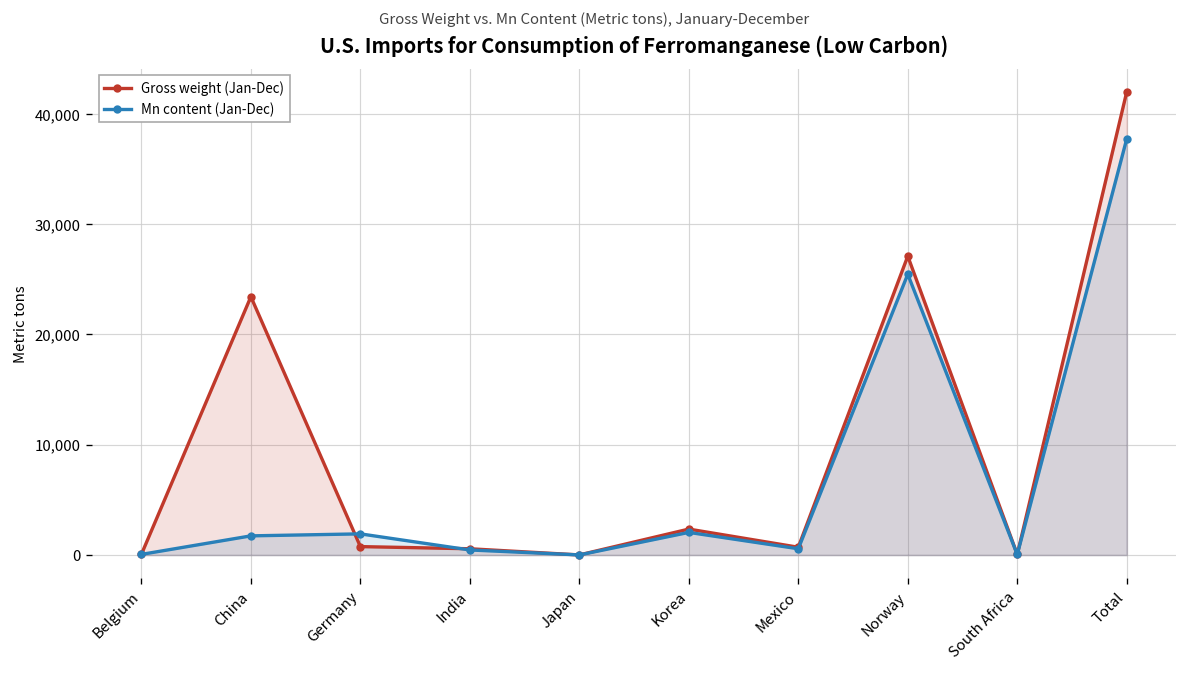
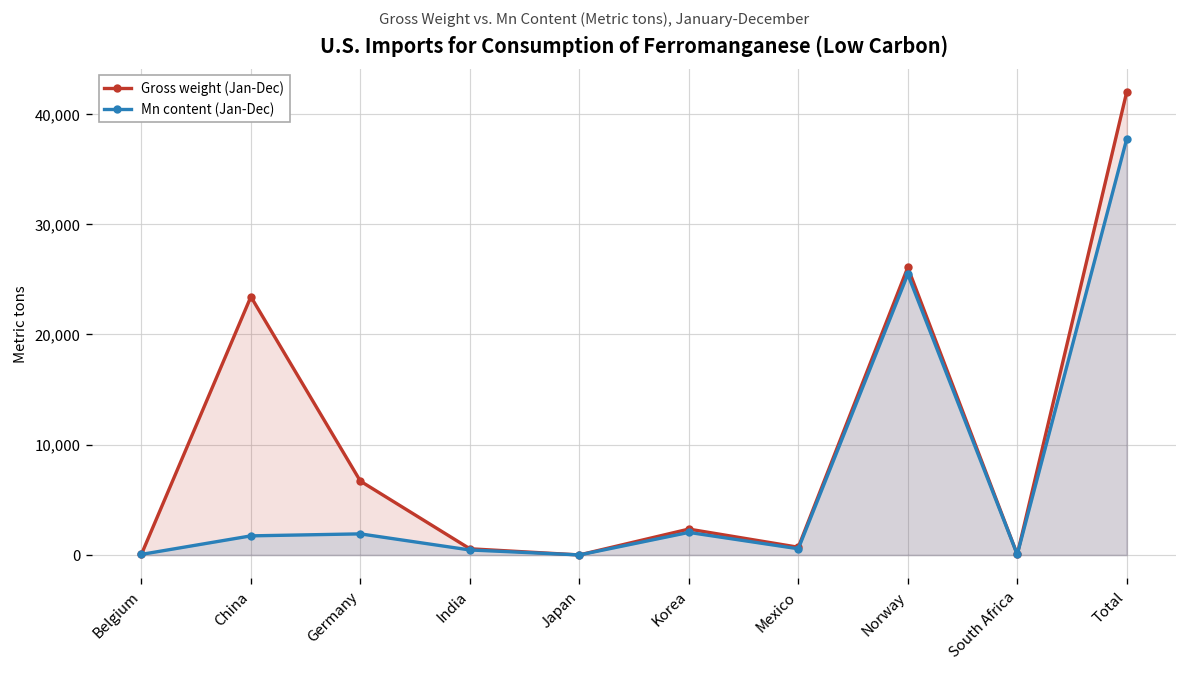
  {
    "Gross weight (Jan-Dec)": {
      "China": "23,000",
-     "Germany": "1,000",
+     "Germany": "7,000",
      "Korea": "2,000",
-     "Norway": "27,000",
+     "Norway": "26,000",
      "Total": "42,000"
    },
    "Mn content (Jan-Dec)": {
      "China": "2,000",
      "Germany": "2,000",
      "Korea": "2,000",
      "Norway": "25,000",
      "Total": "38,000"
    }
  }
